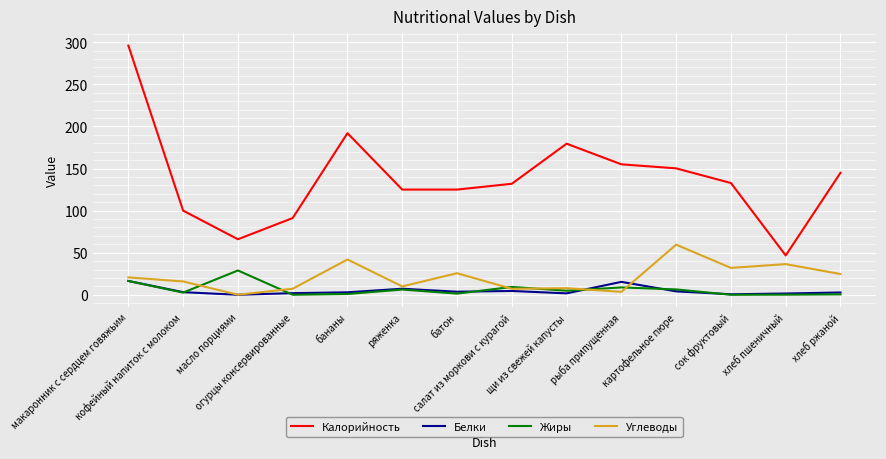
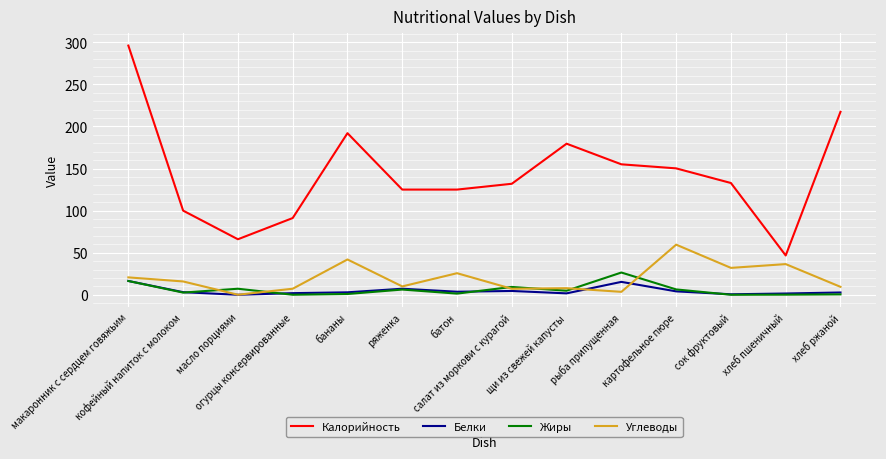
  {
    "Калорийность": {
      "макаронник с сердцем говяжьим": 300,
      "кофейный напиток с молоком": 100,
      "масло порциями": 70,
      "огурцы консервированные": 90,
      "бананы": 190,
      "ряженка": 130,
      "батон": 130,
      "салат из моркови с курагой": 130,
      "щи из свежей капусты": 180,
      "рыба припущенная": 160,
      "картофельное пюре": 150,
      "сок фруктовый": 130,
      "хлеб пшеничный": 50,
-     "хлеб ржаной": 140
+     "хлеб ржаной": 220
    },
    "Белки": {
      "щи из свежей капусты": 0,
      "рыба припущенная": 20
    },
    "Жиры": {
-     "масло порциями": 30,
-     "рыба припущенная": 10
+     "масло порциями": 10,
+     "рыба припущенная": 30
    },
    "Углеводы": {
      "макаронник с сердцем говяжьим": 20,
      "кофейный напиток с молоком": 20,
      "огурцы консервированные": 10,
      "бананы": 40,
      "батон": 30,
      "рыба припущенная": 0,
      "картофельное пюре": 60,
      "сок фруктовый": 30,
      "хлеб пшеничный": 40,
-     "хлеб ржаной": 20
+     "хлеб ржаной": 10
    }
  }
